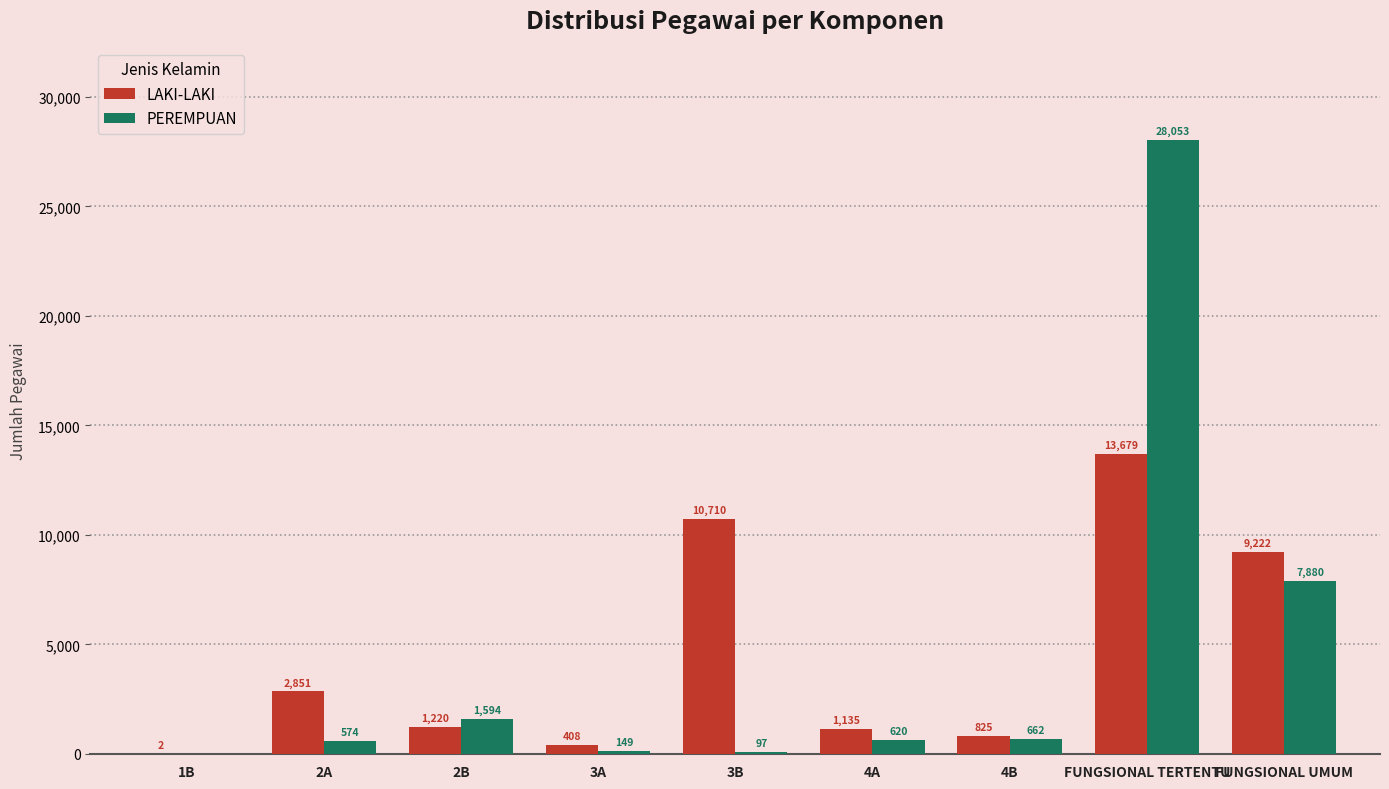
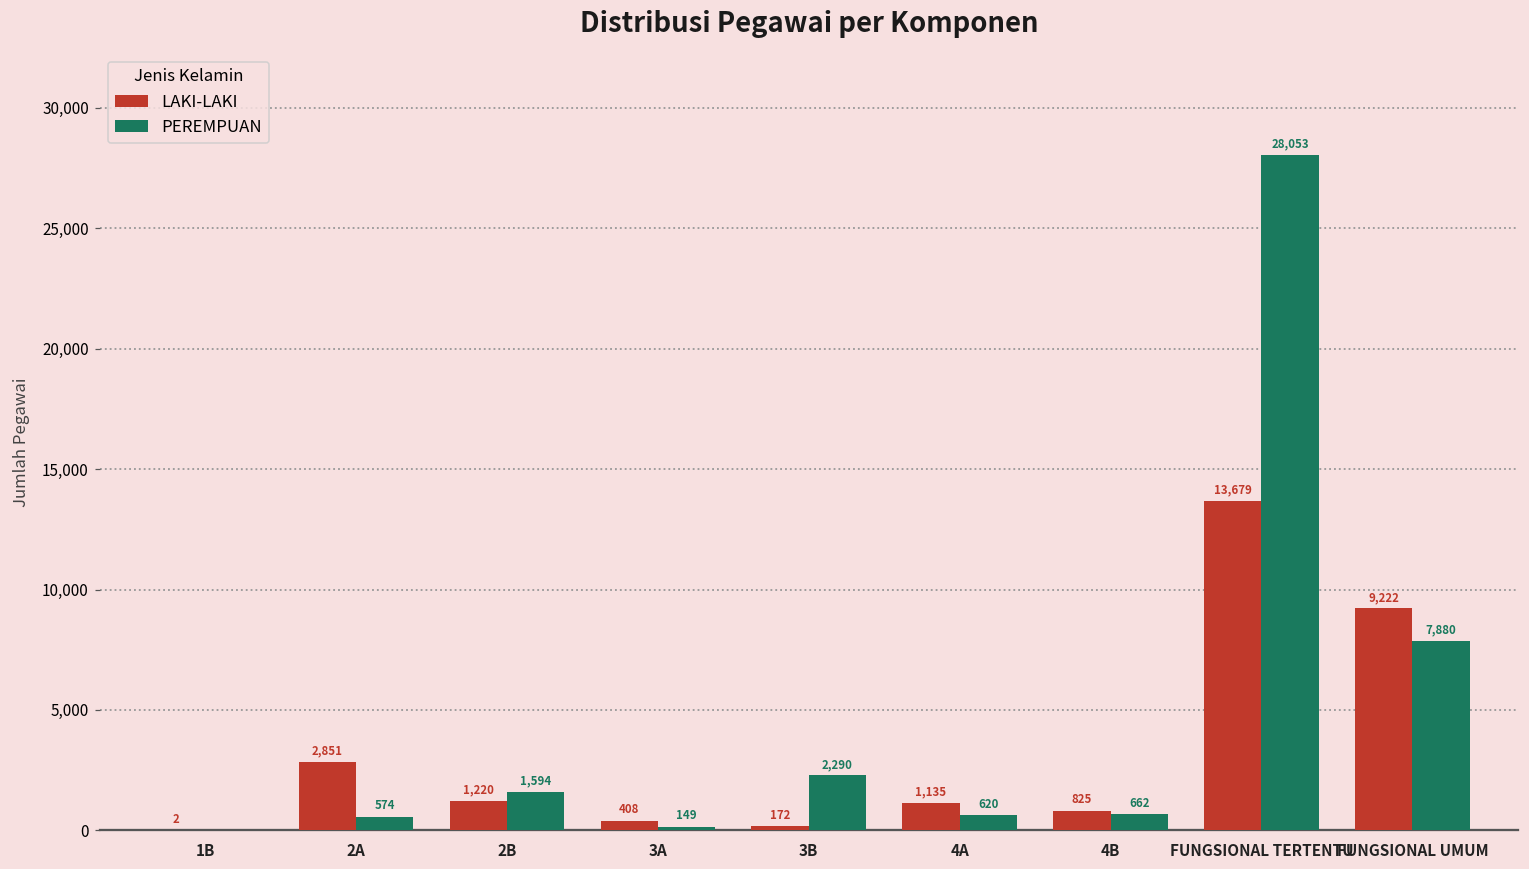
  {
    "LAKI-LAKI": {
      "1B": "2",
      "2A": "2,851",
      "2B": "1,220",
      "3A": "408",
-     "3B": "10,710",
+     "3B": "172",
      "4A": "1,135",
      "4B": "825",
      "FUNGSIONAL TERTENTU": "13,679",
      "FUNGSIONAL UMUM": "9,222"
    },
    "PEREMPUAN": {
      "2A": "574",
      "2B": "1,594",
      "3A": "149",
-     "3B": "97",
+     "3B": "2,290",
      "4A": "620",
      "4B": "662",
      "FUNGSIONAL TERTENTU": "28,053",
      "FUNGSIONAL UMUM": "7,880"
    }
  }
